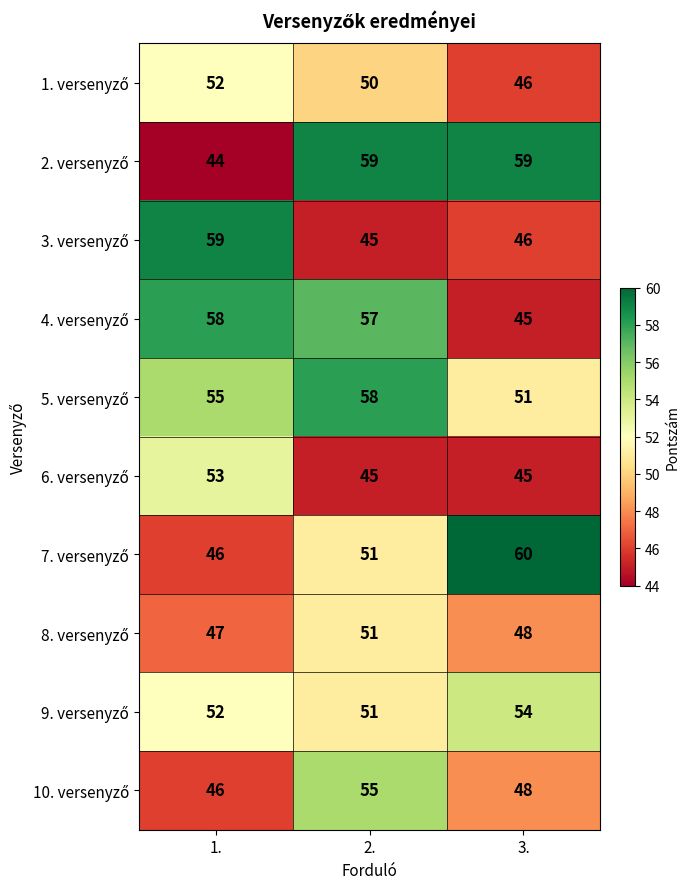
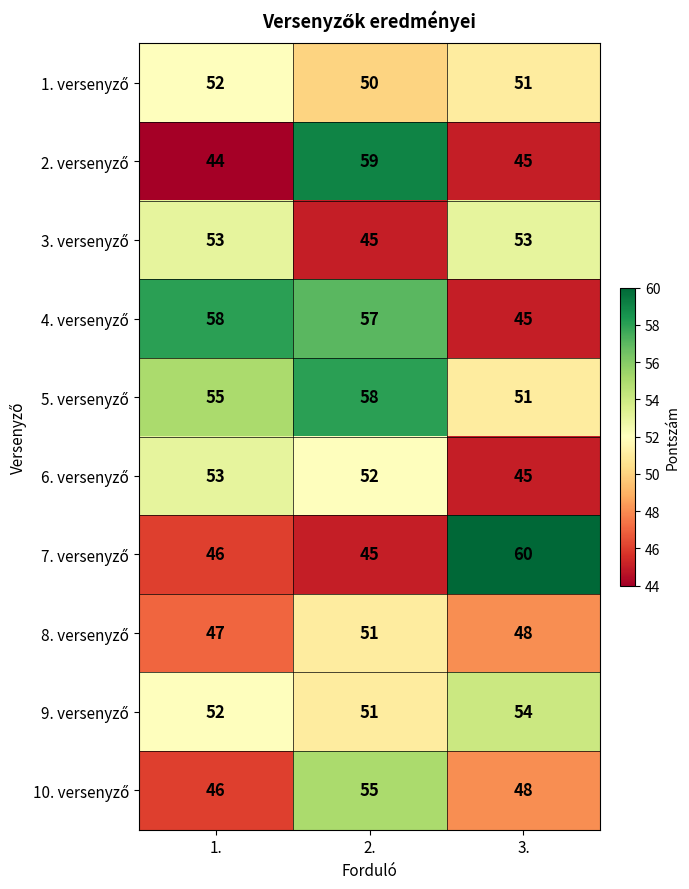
  {
    "1. versenyző": {
      "1.": 52,
      "2.": 50,
-     "3.": 46
+     "3.": 51
    },
    "2. versenyző": {
      "1.": 44,
      "2.": 59,
-     "3.": 59
+     "3.": 45
    },
    "3. versenyző": {
-     "1.": 59,
+     "1.": 53,
      "2.": 45,
-     "3.": 46
+     "3.": 53
    },
    "4. versenyző": {
      "1.": 58,
      "2.": 57,
      "3.": 45
    },
    "5. versenyző": {
      "1.": 55,
      "2.": 58,
      "3.": 51
    },
    "6. versenyző": {
      "1.": 53,
-     "2.": 45,
+     "2.": 52,
      "3.": 45
    },
    "7. versenyző": {
      "1.": 46,
-     "2.": 51,
+     "2.": 45,
      "3.": 60
    },
    "8. versenyző": {
      "1.": 47,
      "2.": 51,
      "3.": 48
    },
    "9. versenyző": {
      "1.": 52,
      "2.": 51,
      "3.": 54
    },
    "10. versenyző": {
      "1.": 46,
      "2.": 55,
      "3.": 48
    }
  }
